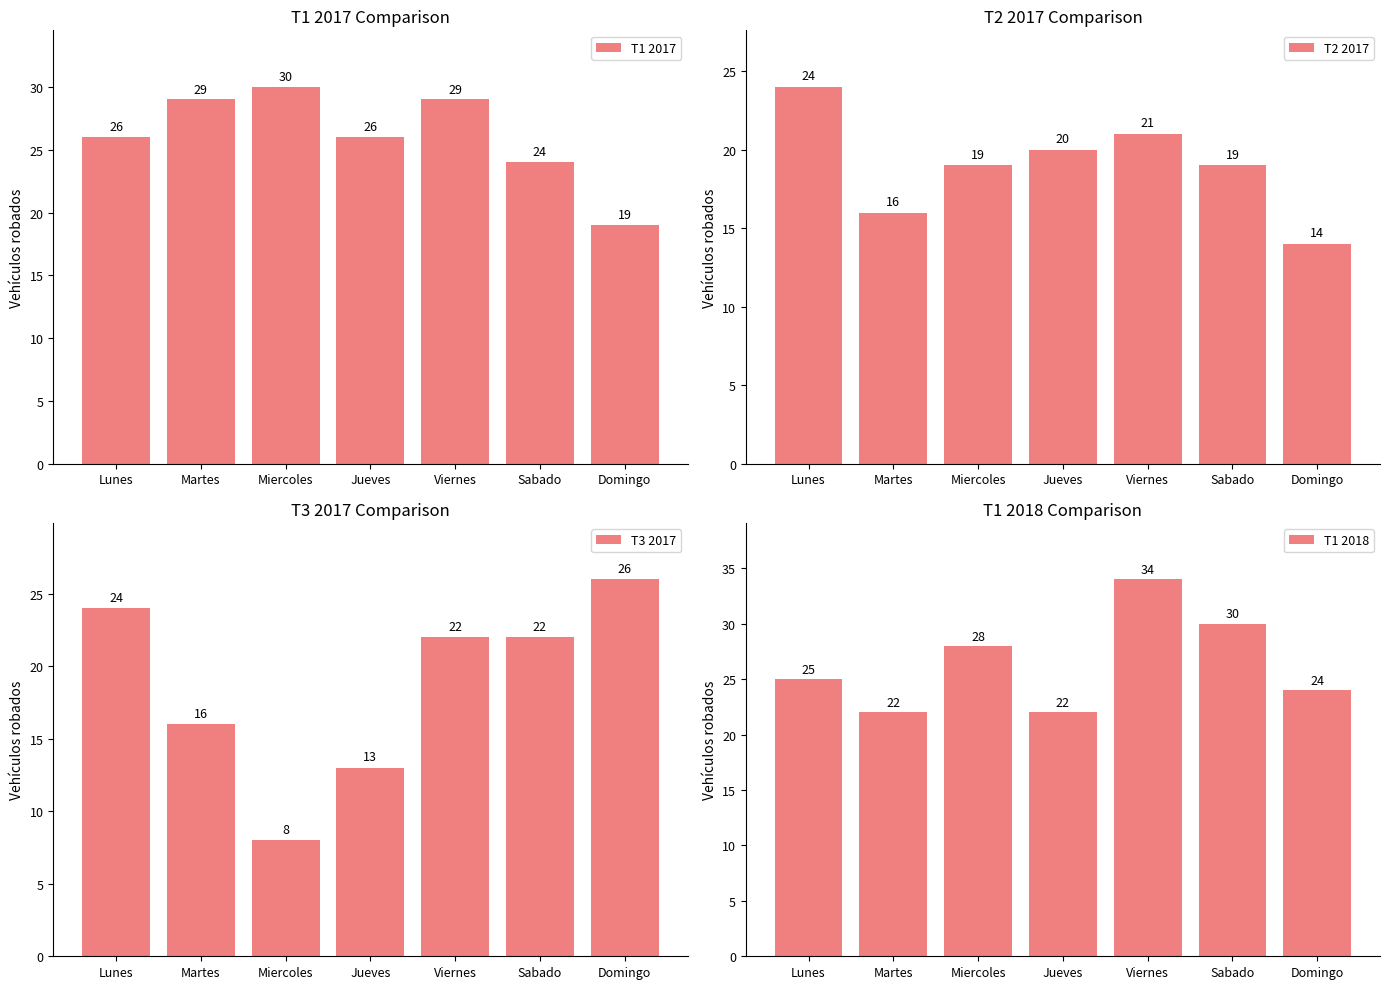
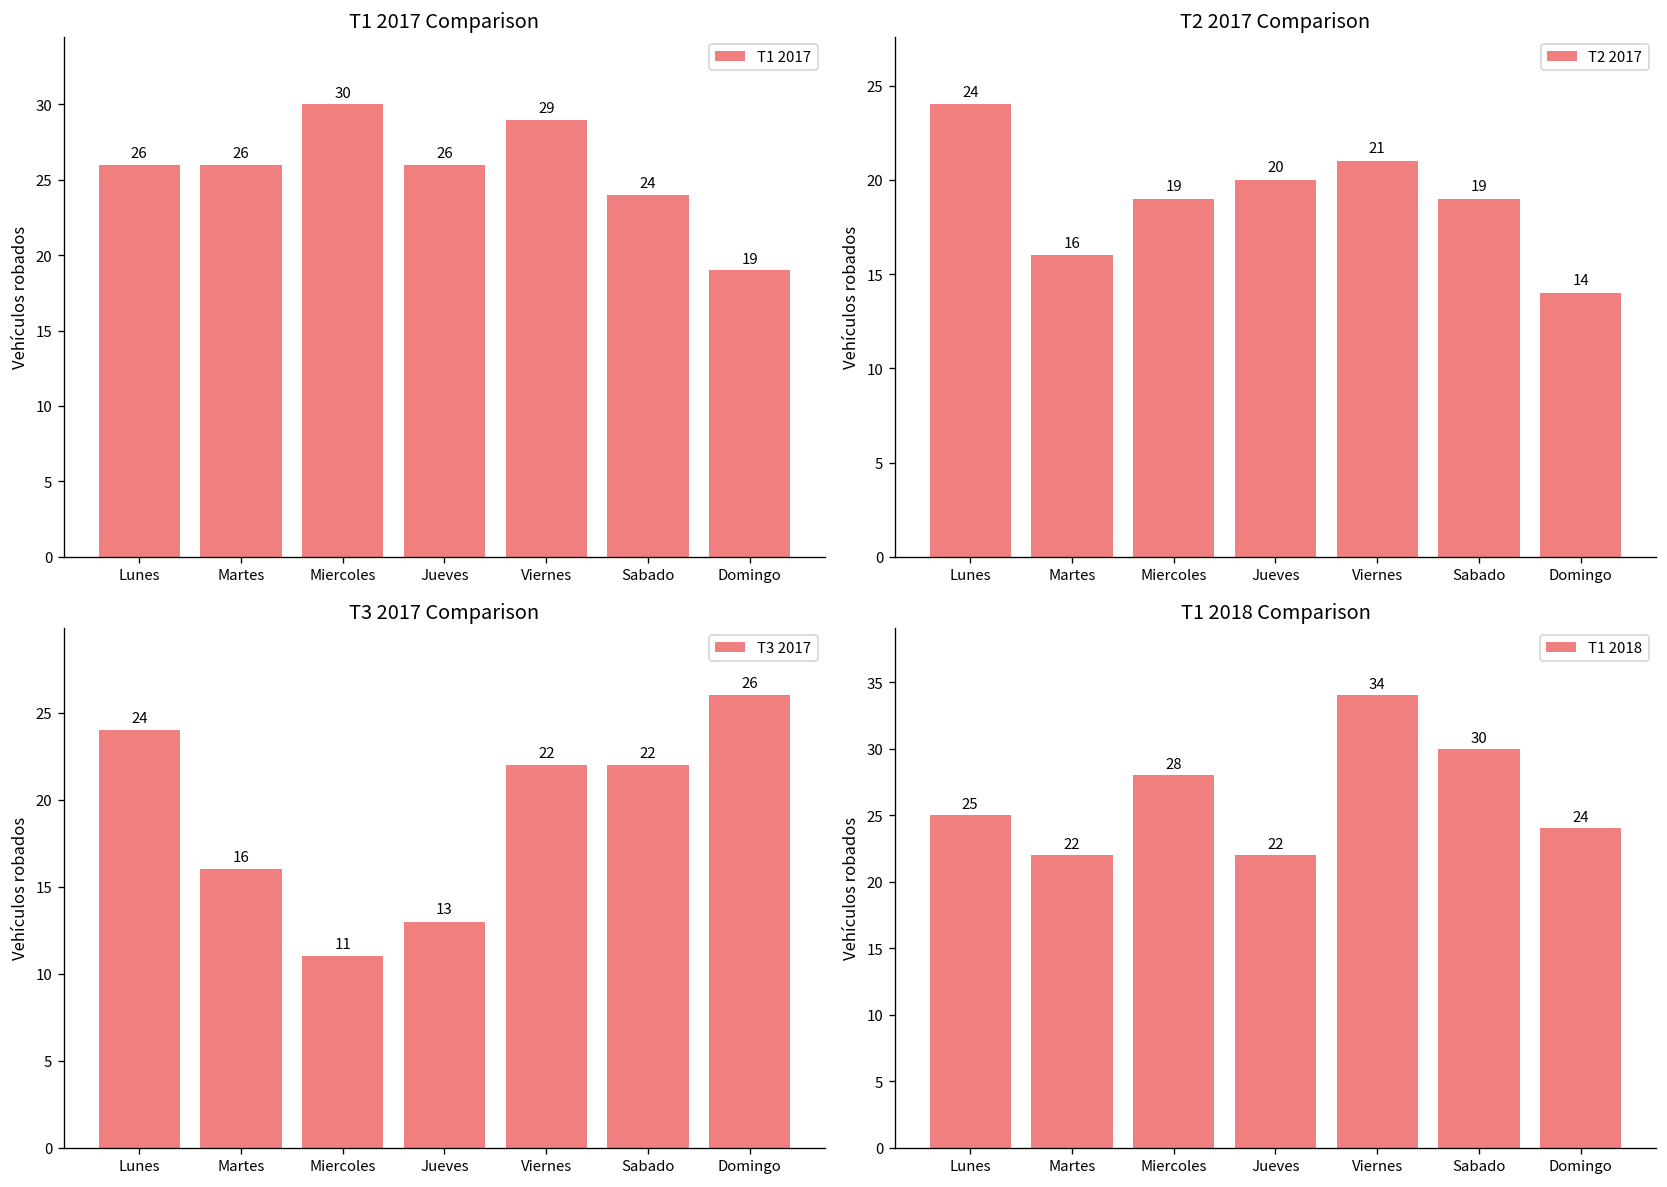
  {
    "T1 2017 Comparison": {
      "Lunes": 26,
-     "Martes": 29,
+     "Martes": 26,
      "Miercoles": 30,
      "Jueves": 26,
      "Viernes": 29,
      "Sabado": 24,
      "Domingo": 19
    },
    "T2 2017 Comparison": {
      "Lunes": 24,
      "Martes": 16,
      "Miercoles": 19,
      "Jueves": 20,
      "Viernes": 21,
      "Sabado": 19,
      "Domingo": 14
    },
    "T3 2017 Comparison": {
      "Lunes": 24,
      "Martes": 16,
-     "Miercoles": 8,
+     "Miercoles": 11,
      "Jueves": 13,
      "Viernes": 22,
      "Sabado": 22,
      "Domingo": 26
    },
    "T1 2018 Comparison": {
      "Lunes": 25,
      "Martes": 22,
      "Miercoles": 28,
      "Jueves": 22,
      "Viernes": 34,
      "Sabado": 30,
      "Domingo": 24
    }
  }
